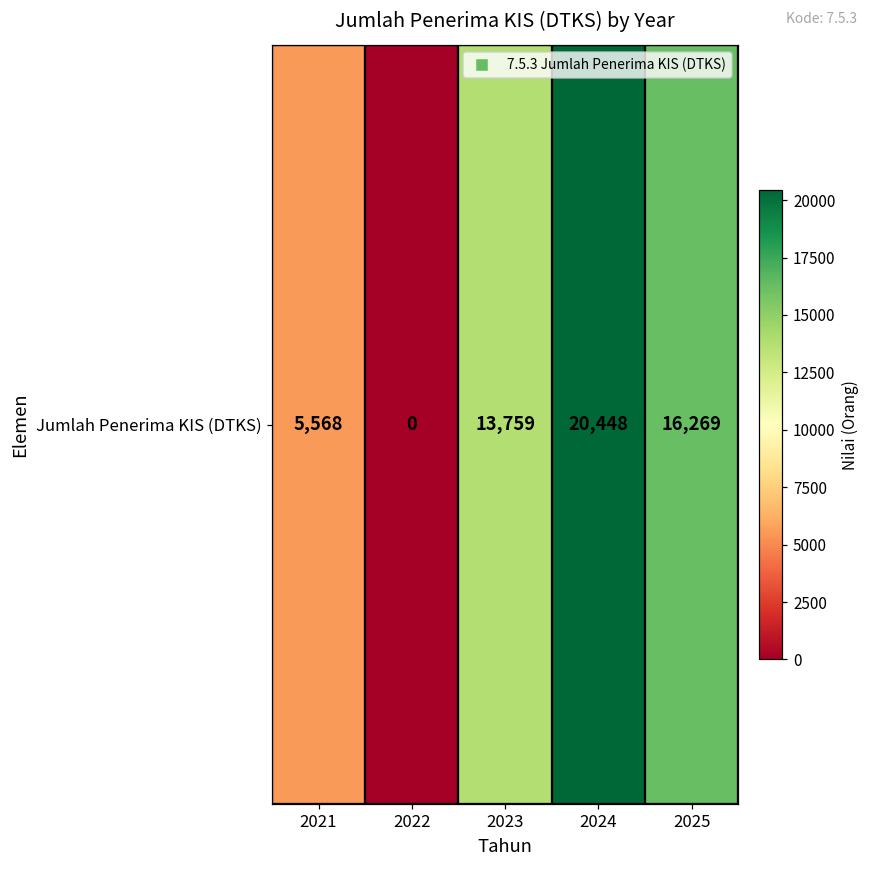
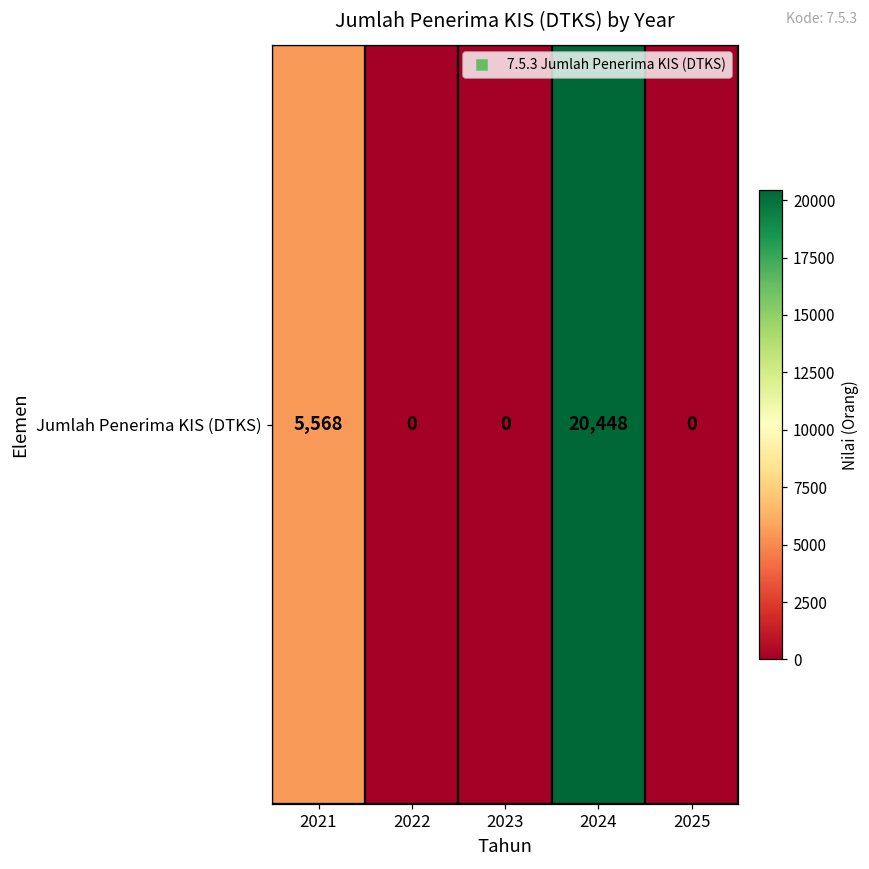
  {
    "Jumlah Penerima KIS (DTKS)": {
      "2021": "5,568",
      "2022": "0",
-     "2023": "13,759",
+     "2023": "0",
      "2024": "20,448",
-     "2025": "16,269"
+     "2025": "0"
    }
  }
